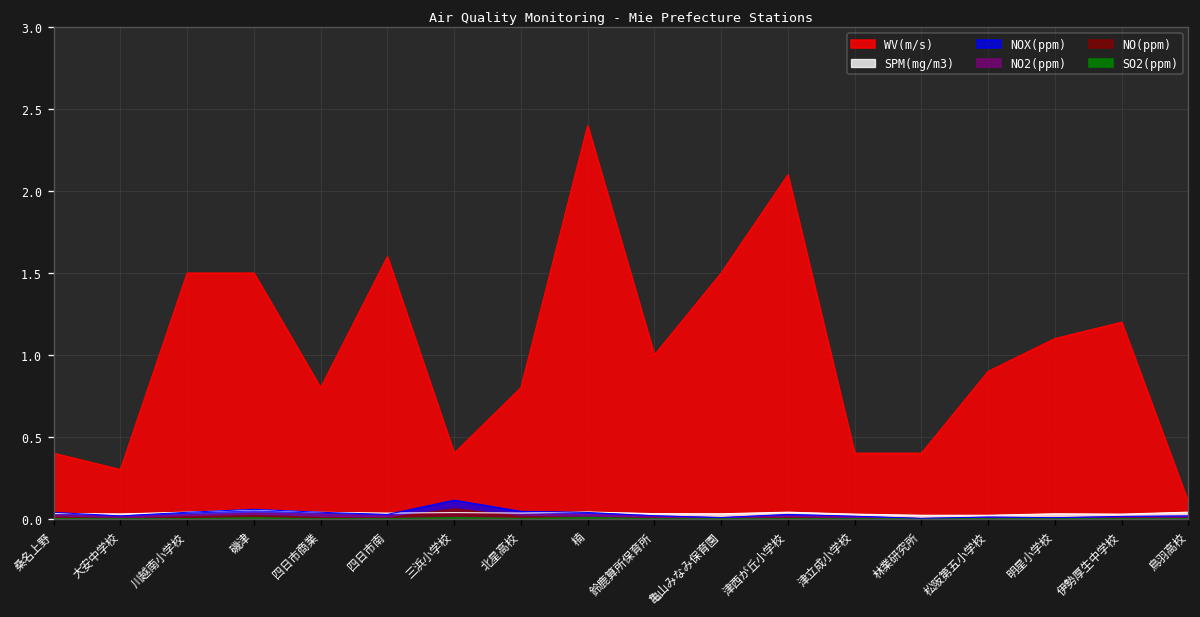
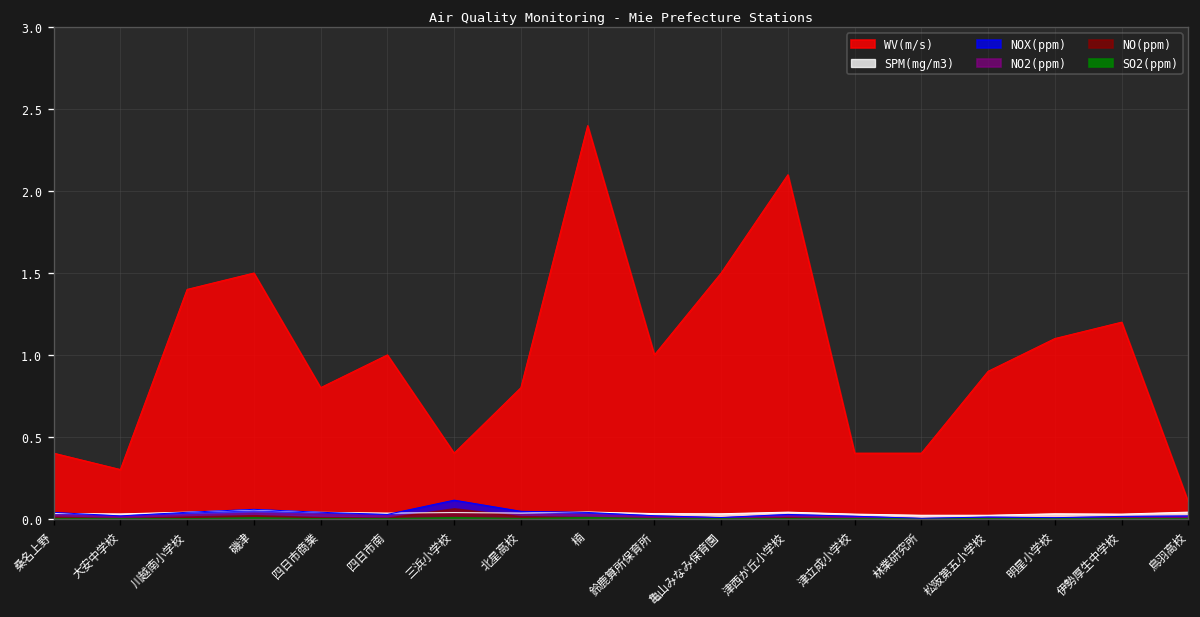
  {
    "WV(m/s)": {
      "桑名上野": 0.4,
      "大安中学校": 0.3,
-     "川越南小学校": 1.5,
+     "川越南小学校": 1.4,
      "磯津": 1.5,
      "四日市商業": 0.8,
-     "四日市南": 1.6,
+     "四日市南": 1.0,
      "三浜小学校": 0.4,
      "北星高校": 0.8,
      "楠": 2.4,
      "鈴鹿算所保育所": 1.0,
      "亀山みなみ保育園": 1.5,
      "津西が丘小学校": 2.1,
      "津立成小学校": 0.4,
      "林業研究所": 0.4,
      "松阪第五小学校": 0.9,
      "明星小学校": 1.1,
      "伊勢厚生中学校": 1.2,
      "鳥羽高校": 0.1
    },
    "SPM(mg/m3)": {
      "亀山みなみ保育園": 0.03,
      "林業研究所": 0.02,
      "明星小学校": 0.03,
      "鳥羽高校": 0.04
    },
    "NOX(ppm)": {
      "三浜小学校": 0.1
    }
  }
